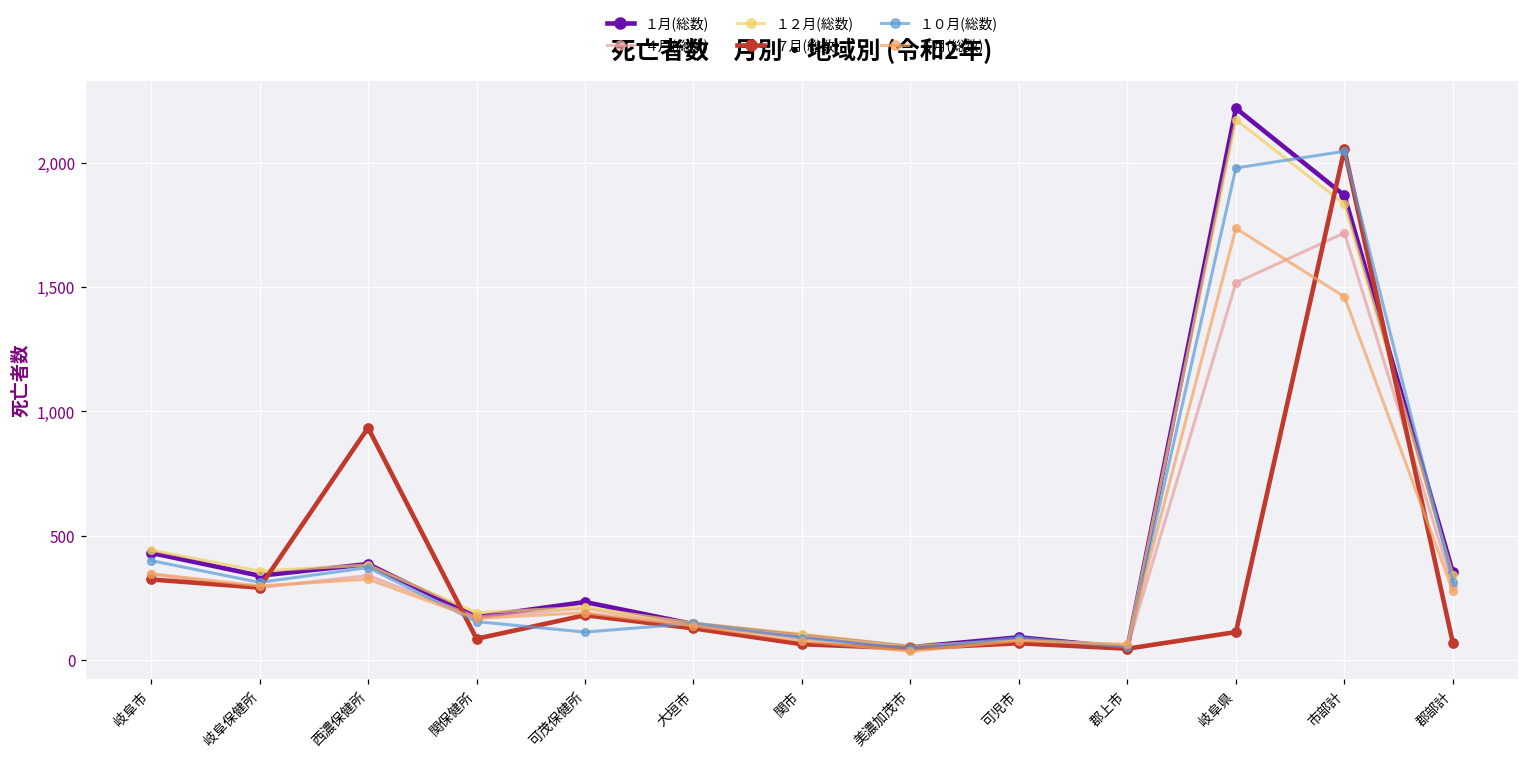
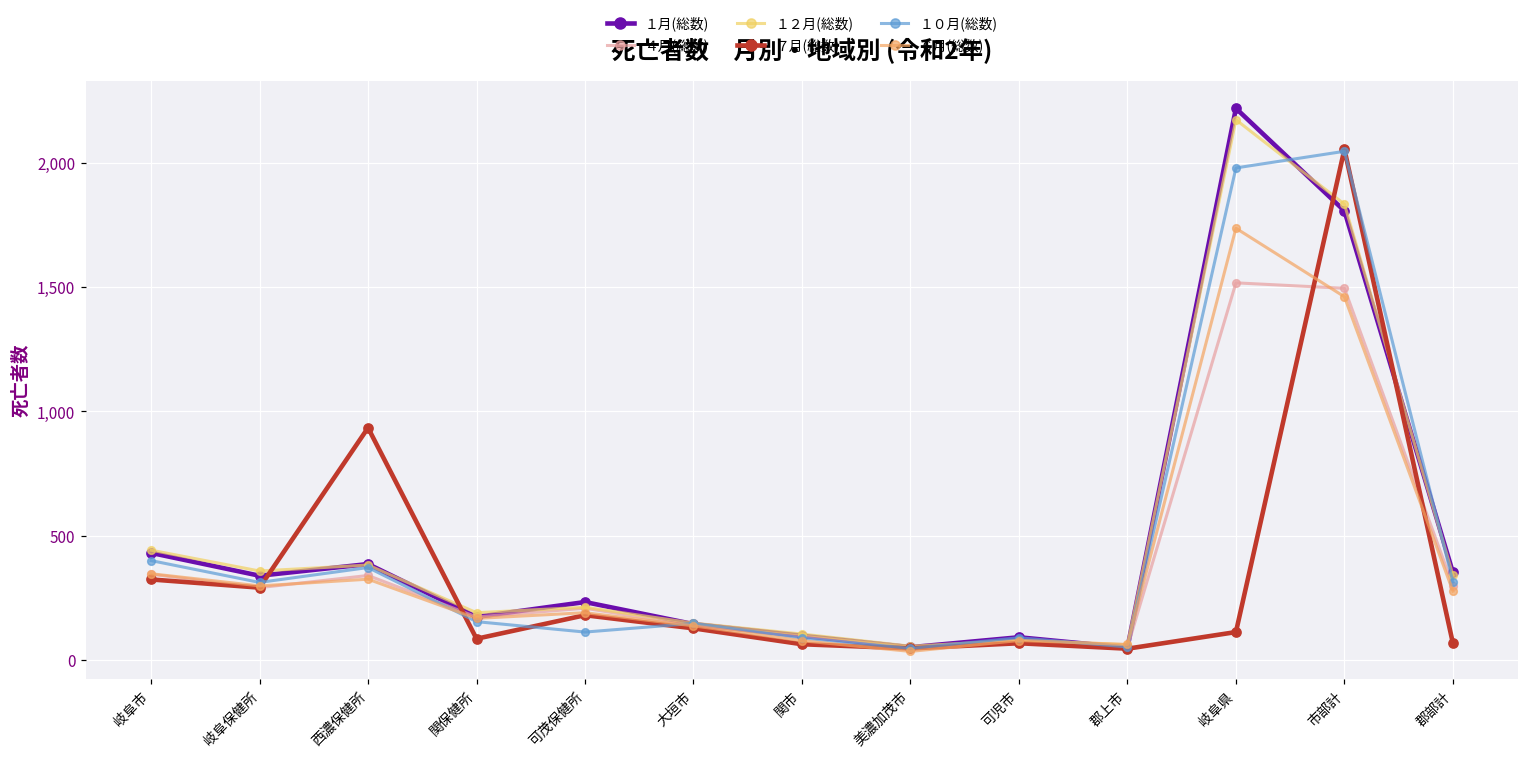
  {
    "１月(総数)": {
      "岐阜保健所": "340",
      "可茂保健所": "230",
      "岐阜県": "2,220",
-     "市部計": "1,870"
+     "市部計": "1,810"
    },
    "４月(総数)": {
      "西濃保健所": "340",
      "岐阜県": "1,520",
-     "市部計": "1,720",
+     "市部計": "1,500",
      "郡部計": "300"
    },
    "７月(総数)": {
      "岐阜市": "320",
      "西濃保健所": "930",
      "関保健所": "80",
      "関市": "60",
      "岐阜県": "110",
      "郡部計": "70"
    },
    "１０月(総数)": {
      "岐阜市": "400",
      "岐阜保健所": "310",
      "関保健所": "150",
      "可茂保健所": "110",
      "岐阜県": "1,980",
      "郡部計": "310"
    }
  }
